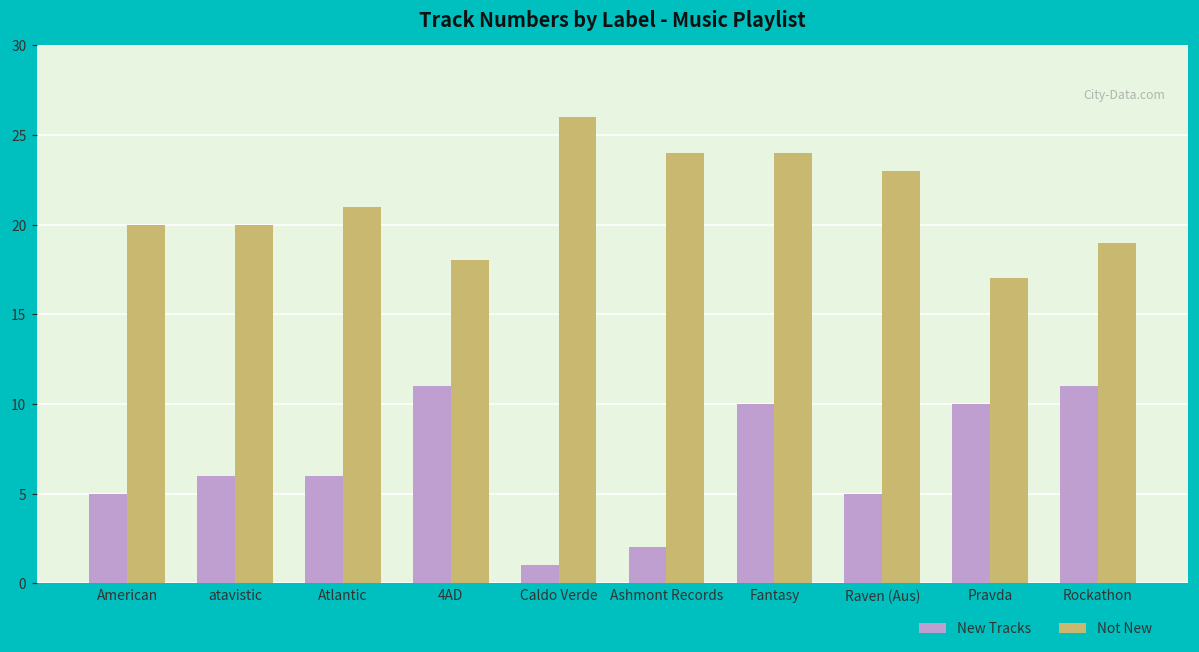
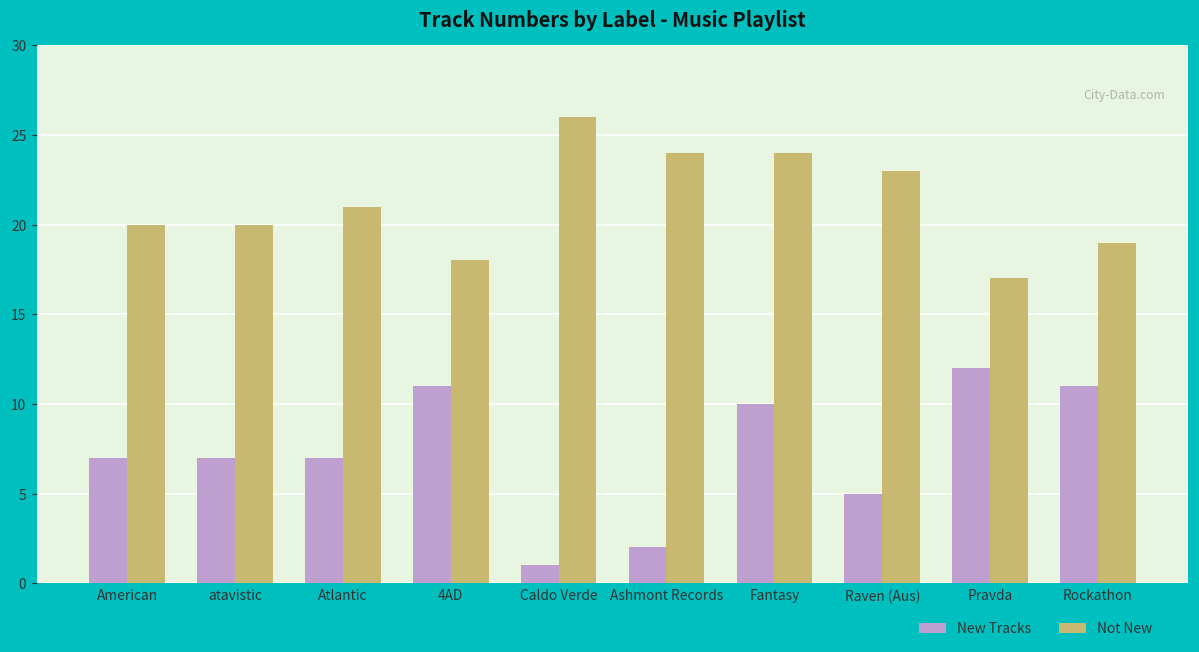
  {
    "New Tracks": {
-     "American": 5,
-     "atavistic": 6,
-     "Atlantic": 6,
+     "American": 7,
+     "atavistic": 7,
+     "Atlantic": 7,
      "4AD": 11,
      "Caldo Verde": 1,
      "Ashmont Records": 2,
      "Fantasy": 10,
      "Raven (Aus)": 5,
-     "Pravda": 10,
+     "Pravda": 12,
      "Rockathon": 11
    },
    "Not New": {
      "American": 20,
      "atavistic": 20,
      "Atlantic": 21,
      "4AD": 18,
      "Caldo Verde": 26,
      "Ashmont Records": 24,
      "Fantasy": 24,
      "Raven (Aus)": 23,
      "Pravda": 17,
      "Rockathon": 19
    }
  }
